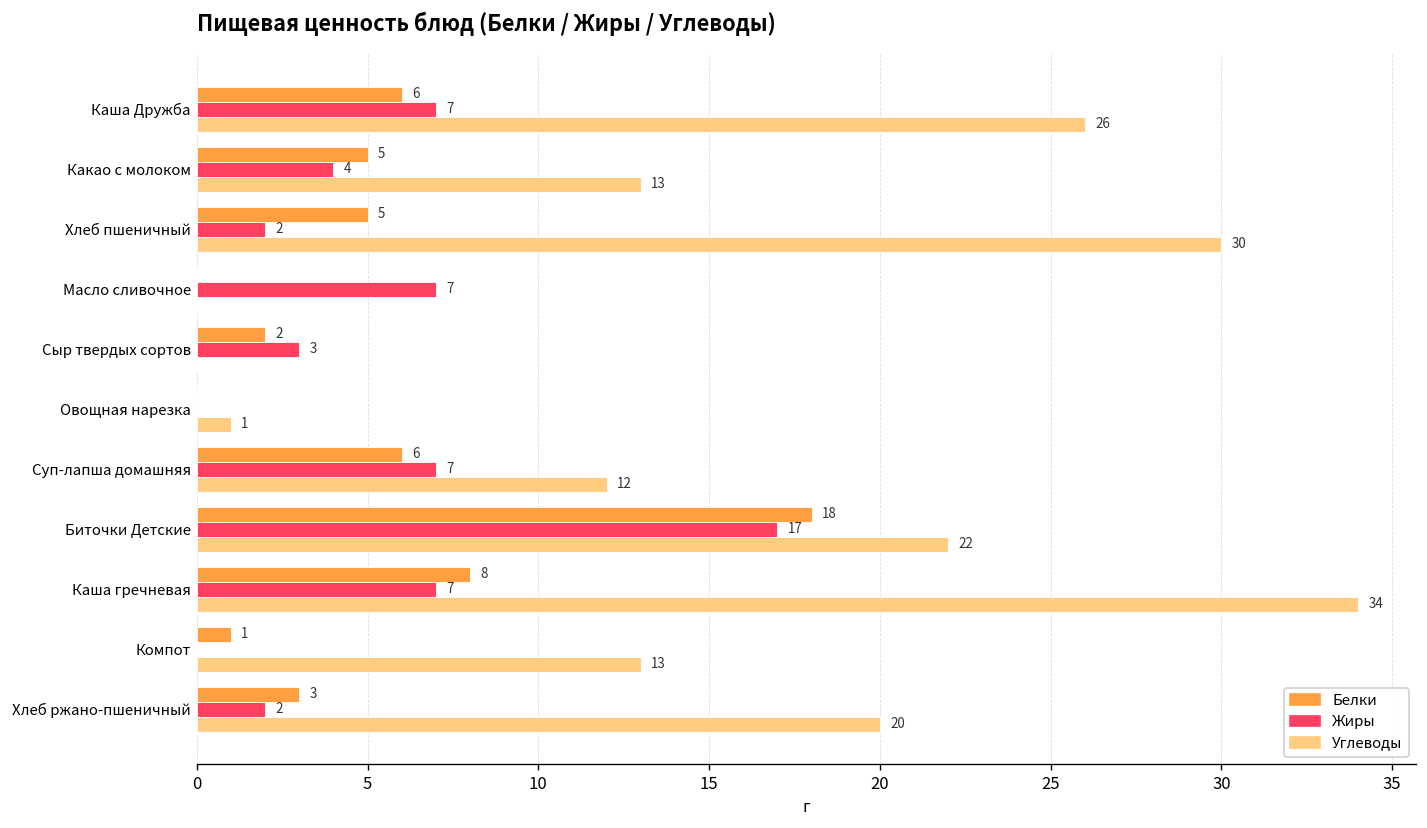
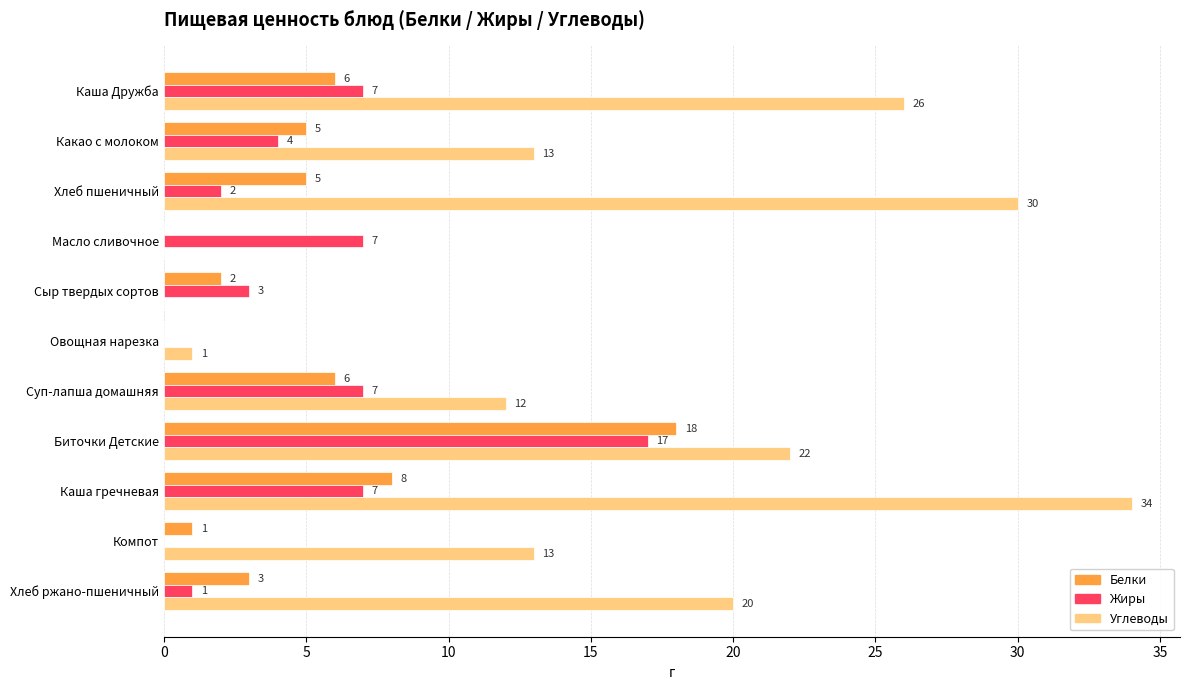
  {
    "Белки": {
      "Каша Дружба": 6,
      "Какао с молоком": 5,
      "Хлеб пшеничный": 5,
      "Сыр твердых сортов": 2,
      "Суп-лапша домашняя": 6,
      "Биточки Детские": 18,
      "Каша гречневая": 8,
      "Компот": 1,
      "Хлеб ржано-пшеничный": 3
    },
    "Жиры": {
      "Каша Дружба": 7,
      "Какао с молоком": 4,
      "Хлеб пшеничный": 2,
      "Масло сливочное": 7,
      "Сыр твердых сортов": 3,
      "Суп-лапша домашняя": 7,
      "Биточки Детские": 17,
      "Каша гречневая": 7,
-     "Хлеб ржано-пшеничный": 2
+     "Хлеб ржано-пшеничный": 1
    },
    "Углеводы": {
      "Каша Дружба": 26,
      "Какао с молоком": 13,
      "Хлеб пшеничный": 30,
      "Овощная нарезка": 1,
      "Суп-лапша домашняя": 12,
      "Биточки Детские": 22,
      "Каша гречневая": 34,
      "Компот": 13,
      "Хлеб ржано-пшеничный": 20
    }
  }
